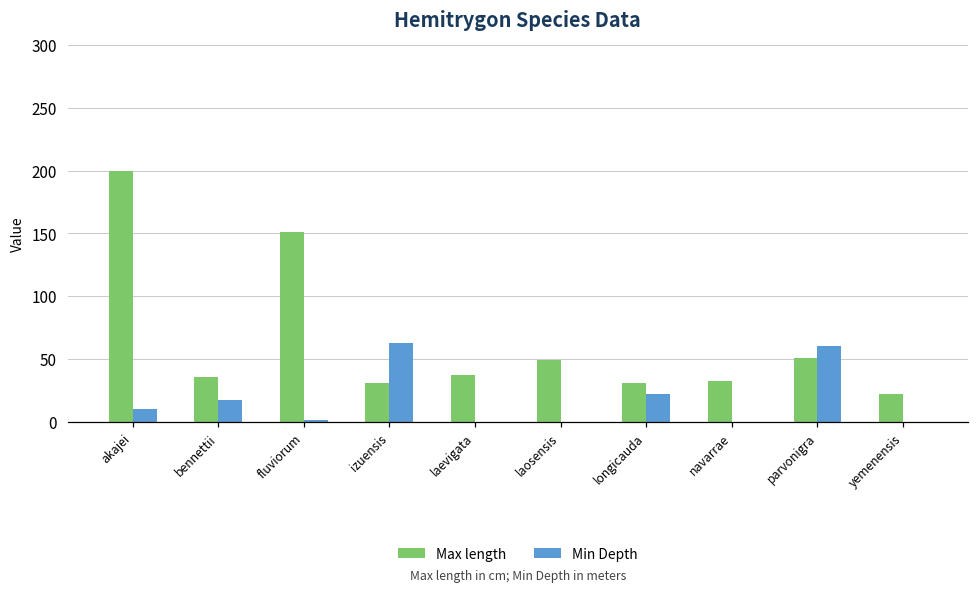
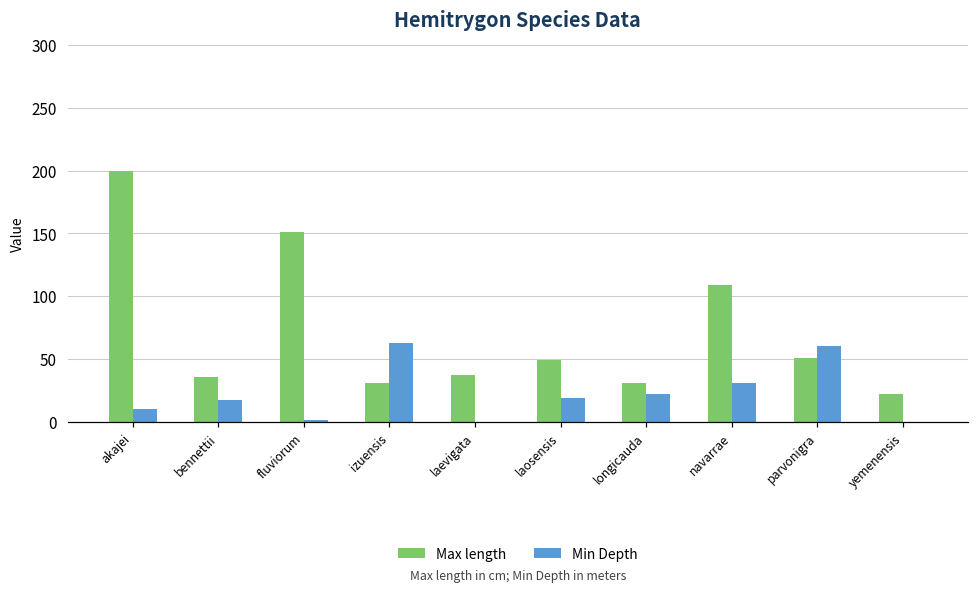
  {
    "Max length": {
      "akajei": 200,
      "bennettii": 35,
      "fluviorum": 151,
      "izuensis": 31,
      "laevigata": 37,
      "laosensis": 49,
      "longicauda": 31,
-     "navarrae": 32,
+     "navarrae": 109,
      "parvonigra": 51,
      "yemenensis": 22
    },
    "Min Depth": {
      "akajei": 10,
      "bennettii": 17,
      "izuensis": 63,
      "laevigata": 0,
-     "laosensis": 0,
+     "laosensis": 19,
      "longicauda": 22,
-     "navarrae": 0,
+     "navarrae": 31,
      "parvonigra": 60,
      "yemenensis": 0
    }
  }
